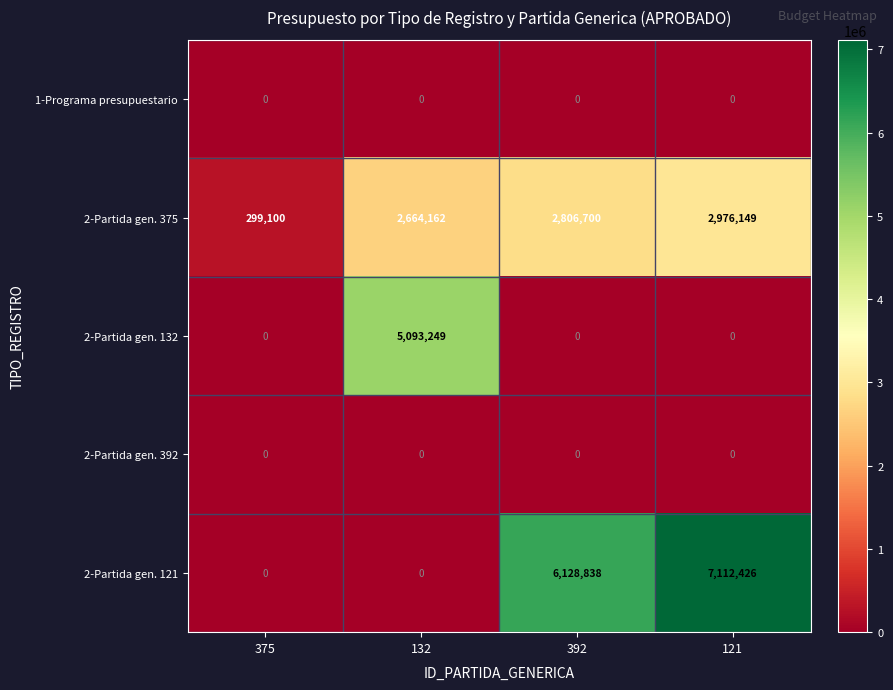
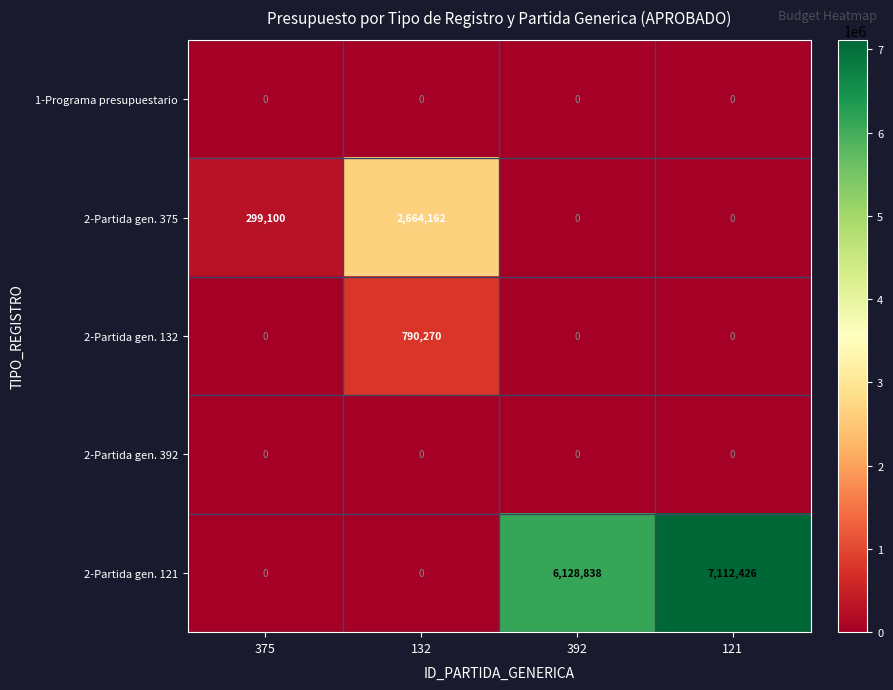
  {
    "1-Programa presupuestario": {
      "375": "0",
      "132": "0",
      "392": "0",
      "121": "0"
    },
    "2-Partida gen. 375": {
      "375": "299,100",
      "132": "2,664,162",
-     "392": "2,806,700",
-     "121": "2,976,149"
+     "392": "0",
+     "121": "0"
    },
    "2-Partida gen. 132": {
      "375": "0",
-     "132": "5,093,249",
+     "132": "790,270",
      "392": "0",
      "121": "0"
    },
    "2-Partida gen. 392": {
      "375": "0",
      "132": "0",
      "392": "0",
      "121": "0"
    },
    "2-Partida gen. 121": {
      "375": "0",
      "132": "0",
      "392": "6,128,838",
      "121": "7,112,426"
    }
  }
